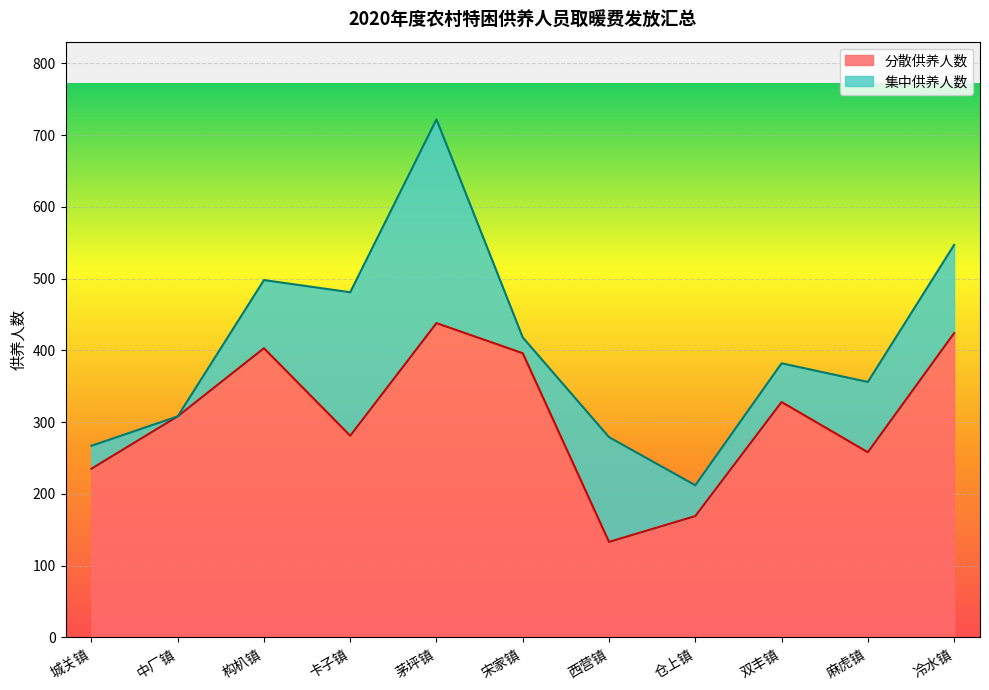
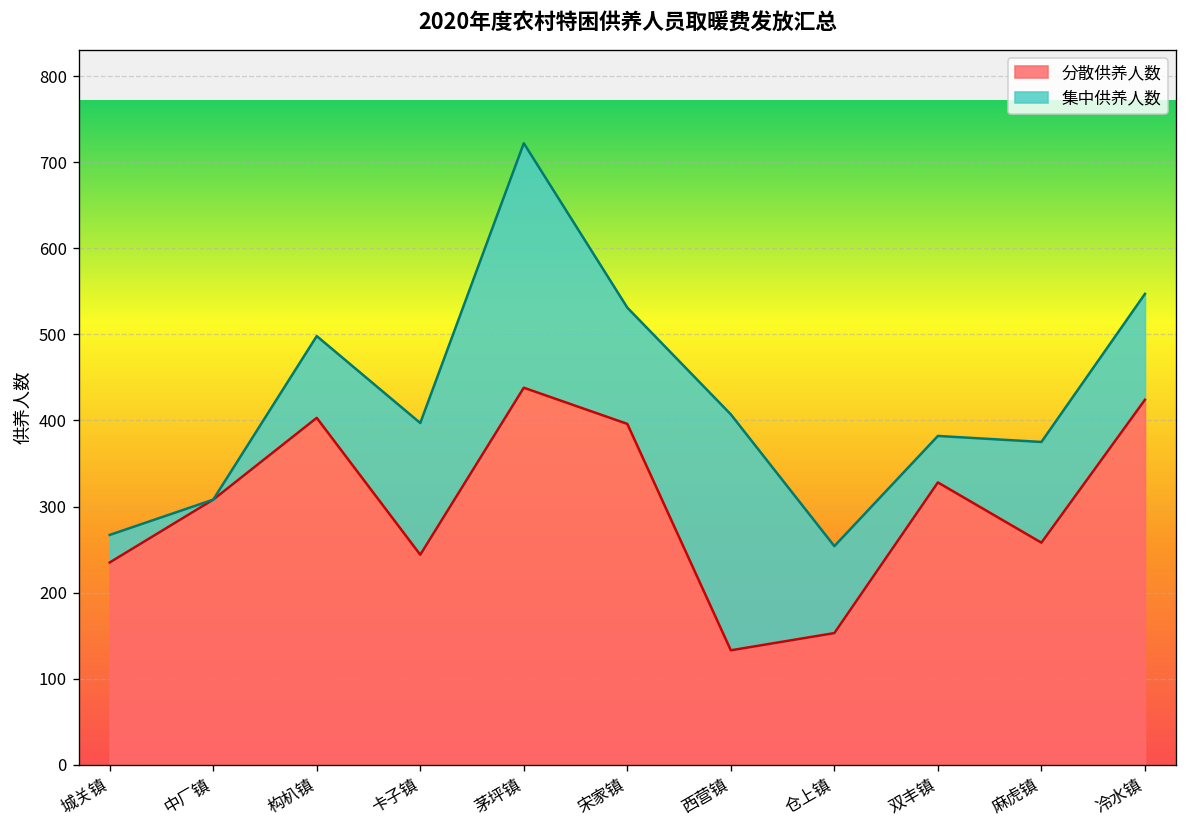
  {
    "分散供养人数": {
      "城关镇": 240,
      "构朳镇": 400,
-     "卡子镇": 280,
+     "卡子镇": 240,
      "茅坪镇": 440,
      "宋家镇": 400,
      "西营镇": 130,
-     "仓上镇": 170,
+     "仓上镇": 150,
      "双丰镇": 330,
      "麻虎镇": 260,
      "冷水镇": 420
    },
    "集中供养人数": {
      "城关镇": 30,
      "构朳镇": 100,
-     "卡子镇": 200,
+     "卡子镇": 150,
      "茅坪镇": 280,
-     "宋家镇": 20,
-     "西营镇": 150,
-     "仓上镇": 40,
+     "宋家镇": 140,
+     "西营镇": 270,
+     "仓上镇": 100,
      "双丰镇": 50,
-     "麻虎镇": 100,
+     "麻虎镇": 120,
      "冷水镇": 120
    }
  }
